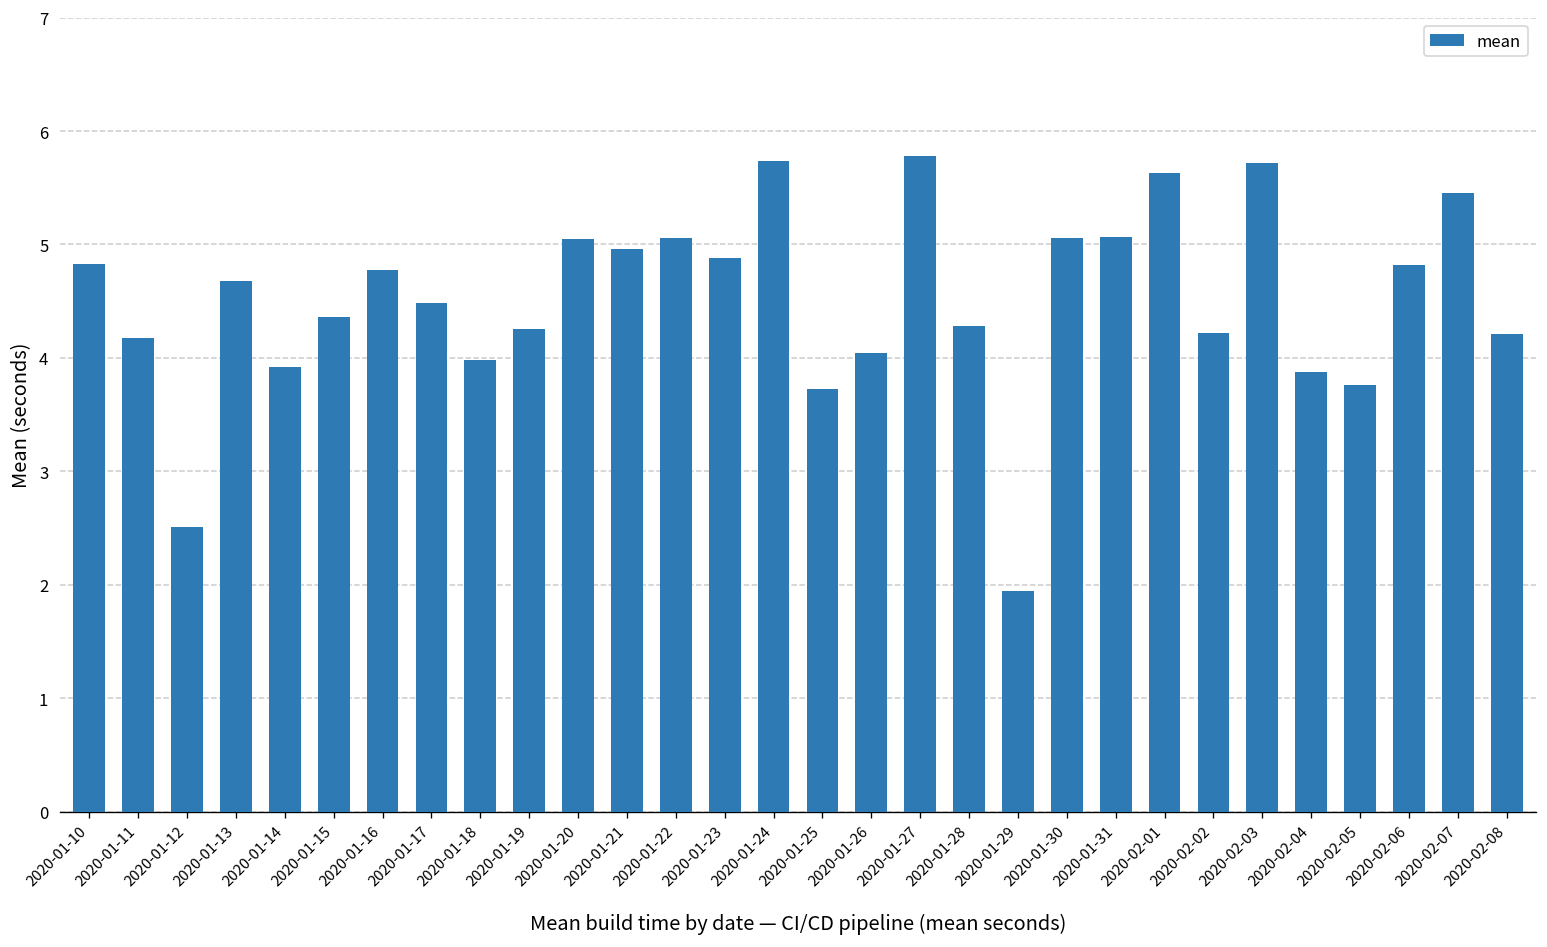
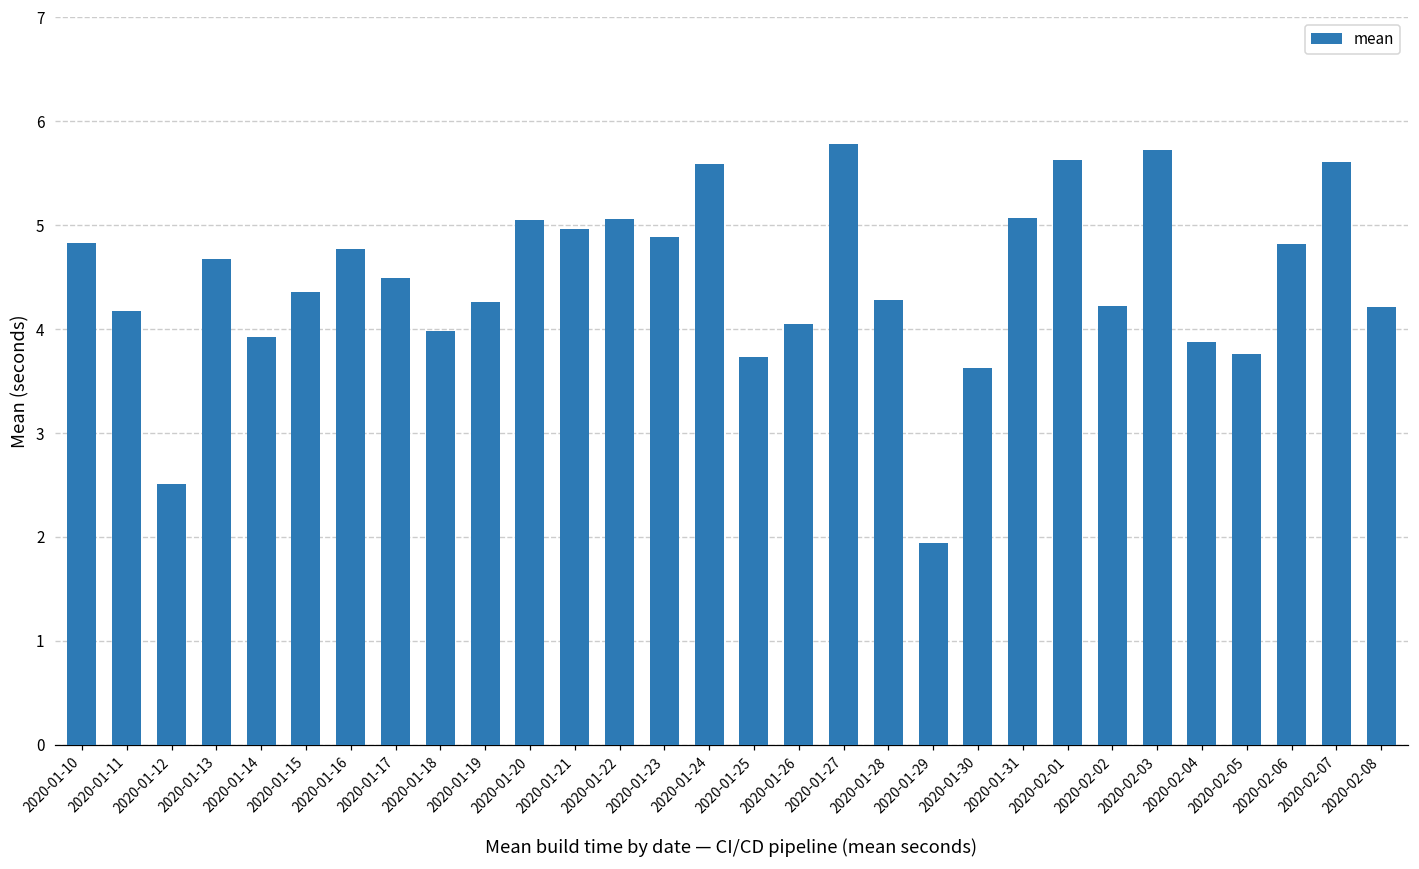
  {
    "2020-01-10": 4.8,
    "2020-01-11": 4.2,
    "2020-01-12": 2.5,
    "2020-01-13": 4.7,
    "2020-01-14": 3.9,
    "2020-01-15": 4.4,
    "2020-01-16": 4.8,
    "2020-01-17": 4.5,
    "2020-01-18": 4.0,
    "2020-01-19": 4.3,
    "2020-01-20": 5.1,
    "2020-01-21": 5.0,
    "2020-01-22": 5.1,
    "2020-01-23": 4.9,
-   "2020-01-24": 5.7,
+   "2020-01-24": 5.6,
    "2020-01-25": 3.7,
    "2020-01-26": 4.0,
    "2020-01-27": 5.8,
    "2020-01-28": 4.3,
    "2020-01-29": 1.9,
-   "2020-01-30": 5.1,
+   "2020-01-30": 3.6,
    "2020-01-31": 5.1,
    "2020-02-01": 5.6,
    "2020-02-02": 4.2,
    "2020-02-03": 5.7,
    "2020-02-04": 3.9,
    "2020-02-05": 3.8,
    "2020-02-06": 4.8,
-   "2020-02-07": 5.4,
+   "2020-02-07": 5.6,
    "2020-02-08": 4.2
  }
